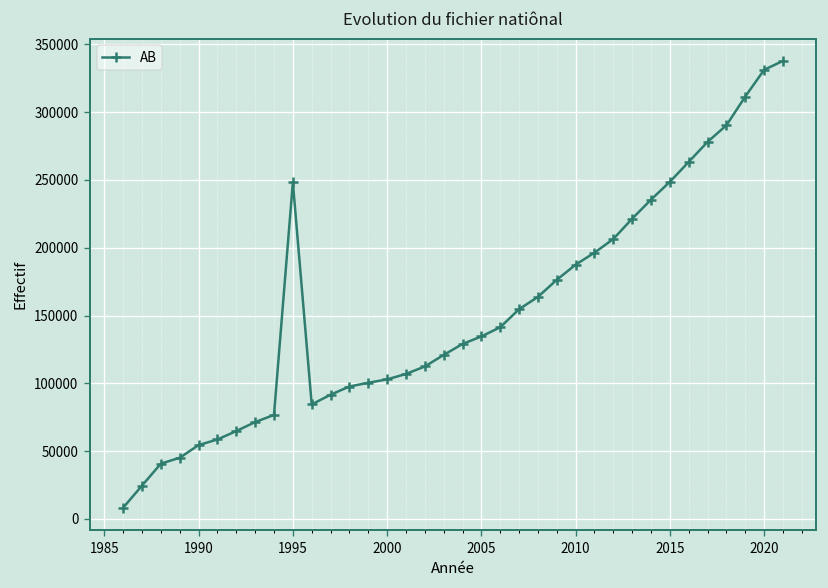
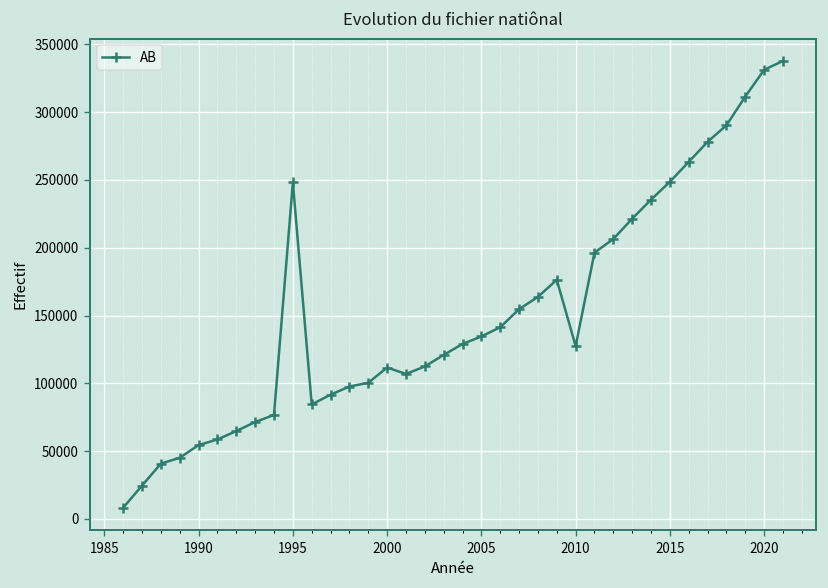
  {
    "1990": 54000,
    "1995": 248000,
-   "2000": 103000,
+   "2000": 112000,
    "2005": 135000,
-   "2010": 188000,
+   "2010": 127000,
    "2015": 249000,
    "2020": 331000
  }
